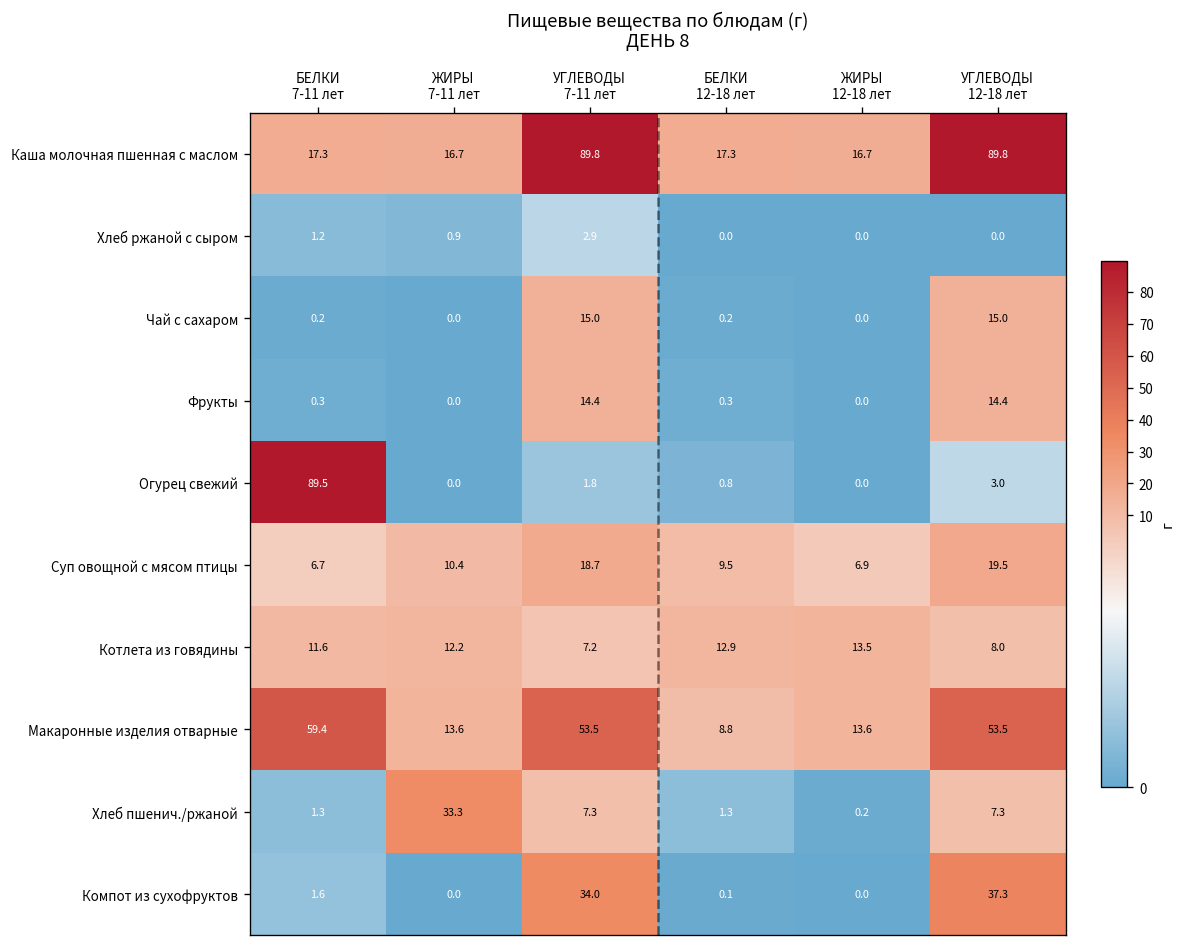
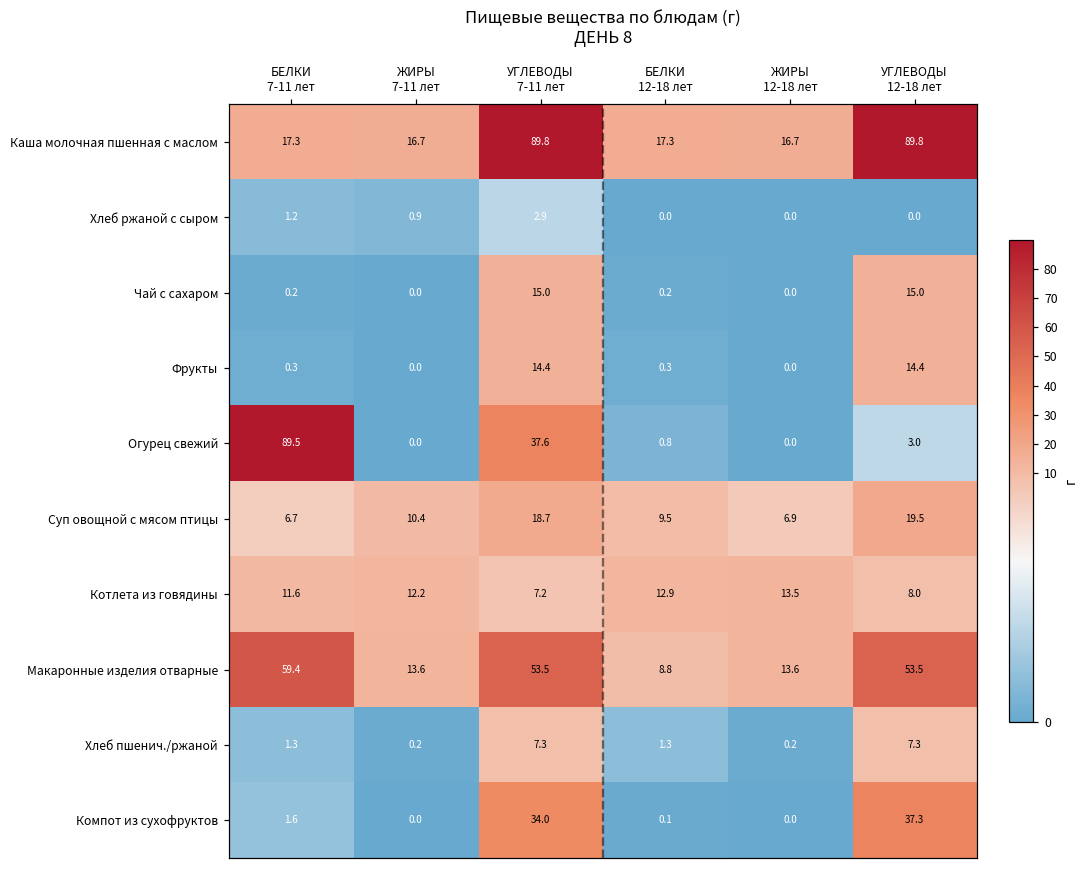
  {
    "Каша молочная пшенная с маслом": {
      "БЕЛКИ 7-11 лет": 17.3,
      "ЖИРЫ 7-11 лет": 16.7,
      "УГЛЕВОДЫ 7-11 лет": 89.8,
      "БЕЛКИ 12-18 лет": 17.3,
      "ЖИРЫ 12-18 лет": 16.7,
      "УГЛЕВОДЫ 12-18 лет": 89.8
    },
    "Хлеб ржаной с сыром": {
      "БЕЛКИ 7-11 лет": 1.2,
      "ЖИРЫ 7-11 лет": 0.9,
      "УГЛЕВОДЫ 7-11 лет": 2.9,
      "БЕЛКИ 12-18 лет": 0.0,
      "ЖИРЫ 12-18 лет": 0.0,
      "УГЛЕВОДЫ 12-18 лет": 0.0
    },
    "Чай с сахаром": {
      "БЕЛКИ 7-11 лет": 0.2,
      "ЖИРЫ 7-11 лет": 0.0,
      "УГЛЕВОДЫ 7-11 лет": 15.0,
      "БЕЛКИ 12-18 лет": 0.2,
      "ЖИРЫ 12-18 лет": 0.0,
      "УГЛЕВОДЫ 12-18 лет": 15.0
    },
    "Фрукты": {
      "БЕЛКИ 7-11 лет": 0.3,
      "ЖИРЫ 7-11 лет": 0.0,
      "УГЛЕВОДЫ 7-11 лет": 14.4,
      "БЕЛКИ 12-18 лет": 0.3,
      "ЖИРЫ 12-18 лет": 0.0,
      "УГЛЕВОДЫ 12-18 лет": 14.4
    },
    "Огурец свежий": {
      "БЕЛКИ 7-11 лет": 89.5,
      "ЖИРЫ 7-11 лет": 0.0,
-     "УГЛЕВОДЫ 7-11 лет": 1.8,
+     "УГЛЕВОДЫ 7-11 лет": 37.6,
      "БЕЛКИ 12-18 лет": 0.8,
      "ЖИРЫ 12-18 лет": 0.0,
      "УГЛЕВОДЫ 12-18 лет": 3.0
    },
    "Суп овощной с мясом птицы": {
      "БЕЛКИ 7-11 лет": 6.7,
      "ЖИРЫ 7-11 лет": 10.4,
      "УГЛЕВОДЫ 7-11 лет": 18.7,
      "БЕЛКИ 12-18 лет": 9.5,
      "ЖИРЫ 12-18 лет": 6.9,
      "УГЛЕВОДЫ 12-18 лет": 19.5
    },
    "Котлета из говядины": {
      "БЕЛКИ 7-11 лет": 11.6,
      "ЖИРЫ 7-11 лет": 12.2,
      "УГЛЕВОДЫ 7-11 лет": 7.2,
      "БЕЛКИ 12-18 лет": 12.9,
      "ЖИРЫ 12-18 лет": 13.5,
      "УГЛЕВОДЫ 12-18 лет": 8.0
    },
    "Макаронные изделия отварные": {
      "БЕЛКИ 7-11 лет": 59.4,
      "ЖИРЫ 7-11 лет": 13.6,
      "УГЛЕВОДЫ 7-11 лет": 53.5,
      "БЕЛКИ 12-18 лет": 8.8,
      "ЖИРЫ 12-18 лет": 13.6,
      "УГЛЕВОДЫ 12-18 лет": 53.5
    },
    "Хлеб пшенич./ржаной": {
      "БЕЛКИ 7-11 лет": 1.3,
-     "ЖИРЫ 7-11 лет": 33.3,
+     "ЖИРЫ 7-11 лет": 0.2,
      "УГЛЕВОДЫ 7-11 лет": 7.3,
      "БЕЛКИ 12-18 лет": 1.3,
      "ЖИРЫ 12-18 лет": 0.2,
      "УГЛЕВОДЫ 12-18 лет": 7.3
    },
    "Компот из сухофруктов": {
      "БЕЛКИ 7-11 лет": 1.6,
      "ЖИРЫ 7-11 лет": 0.0,
      "УГЛЕВОДЫ 7-11 лет": 34.0,
      "БЕЛКИ 12-18 лет": 0.1,
      "ЖИРЫ 12-18 лет": 0.0,
      "УГЛЕВОДЫ 12-18 лет": 37.3
    }
  }
